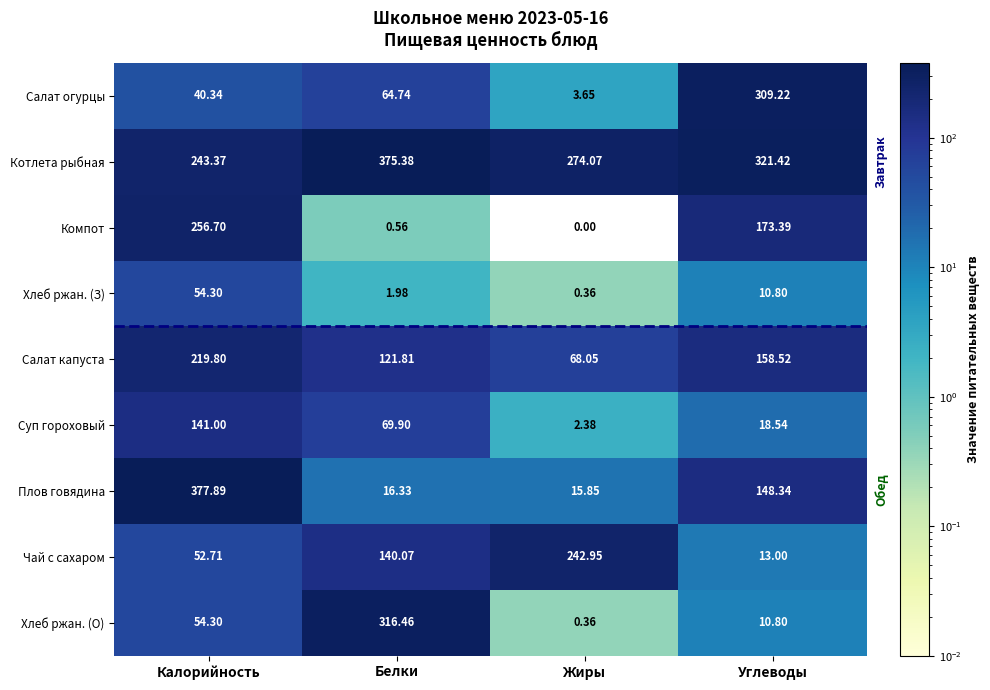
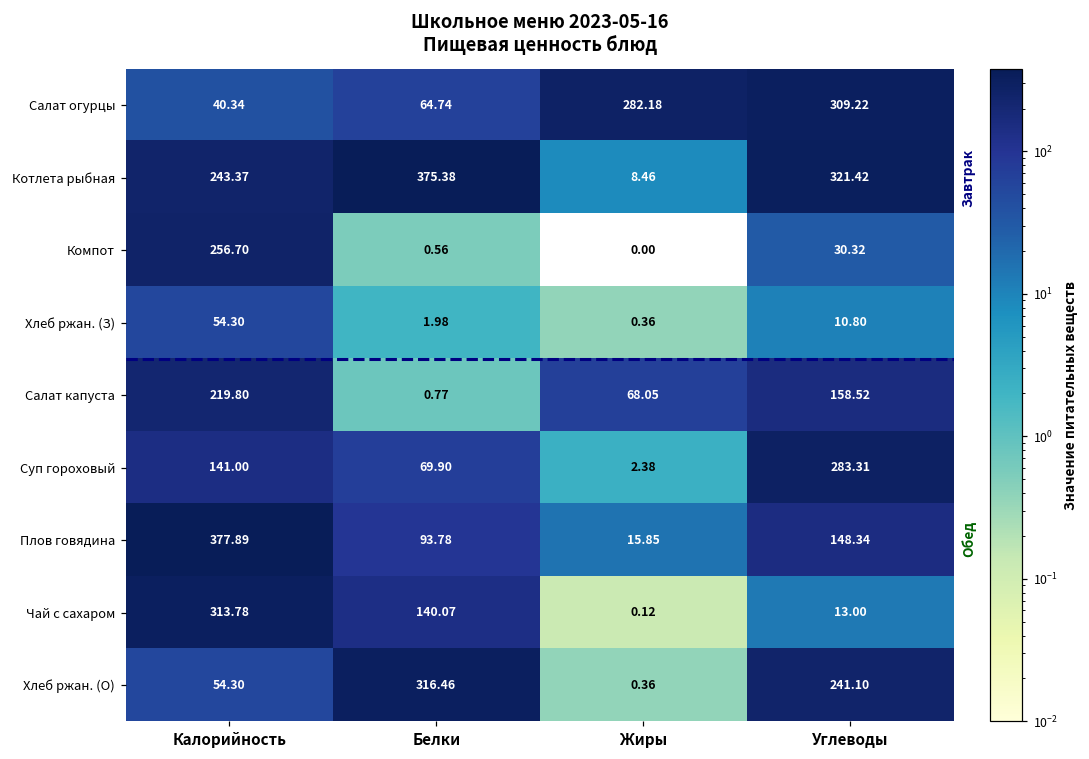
  {
    "Салат огурцы": {
      "Калорийность": 40.34,
      "Белки": 64.74,
-     "Жиры": 3.65,
+     "Жиры": 282.18,
      "Углеводы": 309.22
    },
    "Котлета рыбная": {
      "Калорийность": 243.37,
      "Белки": 375.38,
-     "Жиры": 274.07,
+     "Жиры": 8.46,
      "Углеводы": 321.42
    },
    "Компот": {
      "Калорийность": 256.70,
      "Белки": 0.56,
      "Жиры": 0.00,
-     "Углеводы": 173.39
+     "Углеводы": 30.32
    },
    "Хлеб ржан. (З)": {
      "Калорийность": 54.30,
      "Белки": 1.98,
      "Жиры": 0.36,
      "Углеводы": 10.80
    },
    "Салат капуста": {
      "Калорийность": 219.80,
-     "Белки": 121.81,
+     "Белки": 0.77,
      "Жиры": 68.05,
      "Углеводы": 158.52
    },
    "Суп гороховый": {
      "Калорийность": 141.00,
      "Белки": 69.90,
      "Жиры": 2.38,
-     "Углеводы": 18.54
+     "Углеводы": 283.31
    },
    "Плов говядина": {
      "Калорийность": 377.89,
-     "Белки": 16.33,
+     "Белки": 93.78,
      "Жиры": 15.85,
      "Углеводы": 148.34
    },
    "Чай с сахаром": {
-     "Калорийность": 52.71,
+     "Калорийность": 313.78,
      "Белки": 140.07,
-     "Жиры": 242.95,
+     "Жиры": 0.12,
      "Углеводы": 13.00
    },
    "Хлеб ржан. (О)": {
      "Калорийность": 54.30,
      "Белки": 316.46,
      "Жиры": 0.36,
-     "Углеводы": 10.80
+     "Углеводы": 241.10
    }
  }
